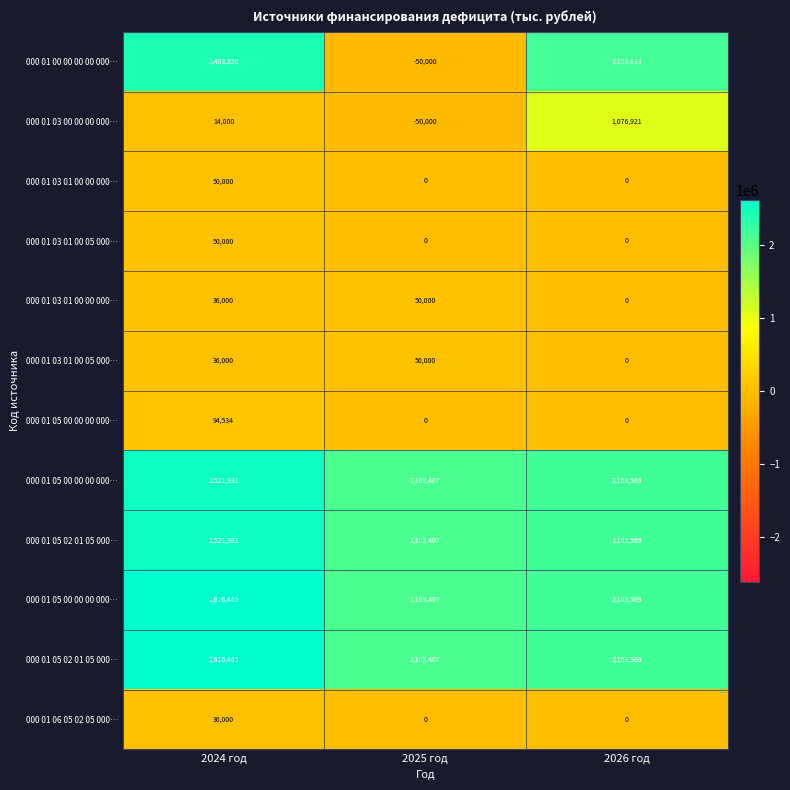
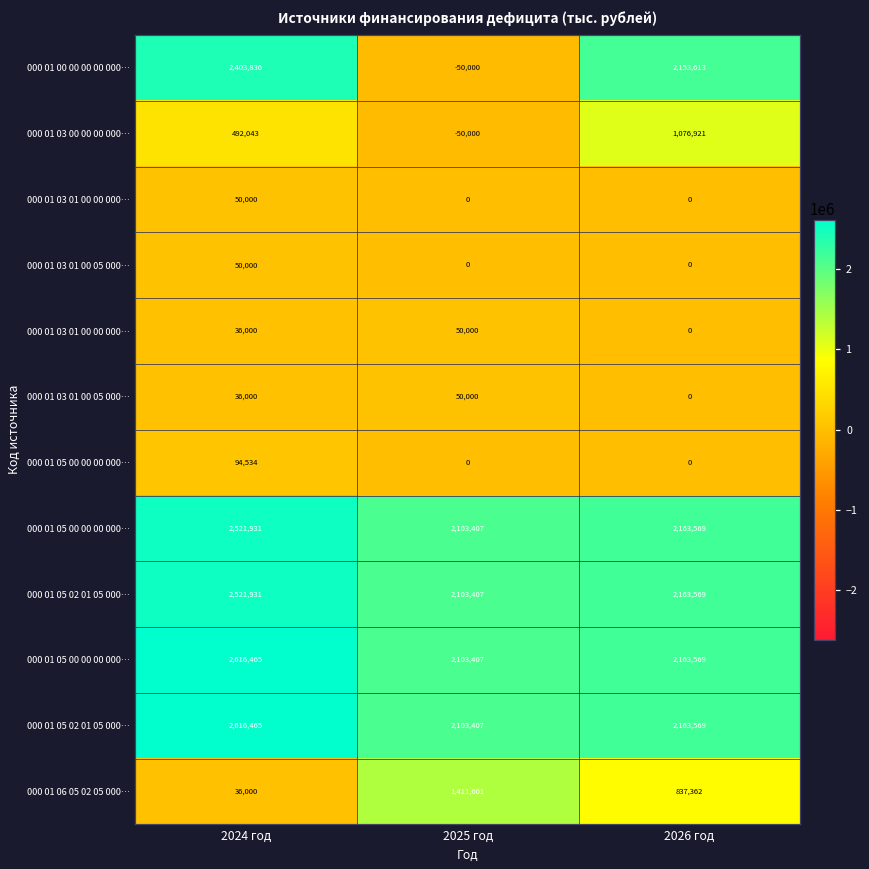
  {
    "000 01 00 00 00 00 000…": {
      "2024 год": "2,403,836",
      "2025 год": "-50,000",
      "2026 год": "2,153,613"
    },
    "000 01 03 00 00 00 000…": {
-     "2024 год": "14,000",
+     "2024 год": "492,043",
      "2025 год": "-50,000",
      "2026 год": "1,076,921"
    },
    "000 01 06 05 02 05 000…": {
      "2024 год": "36,000",
-     "2025 год": "0",
-     "2026 год": "0"
+     "2025 год": "1,411,601",
+     "2026 год": "837,362"
    }
  }
